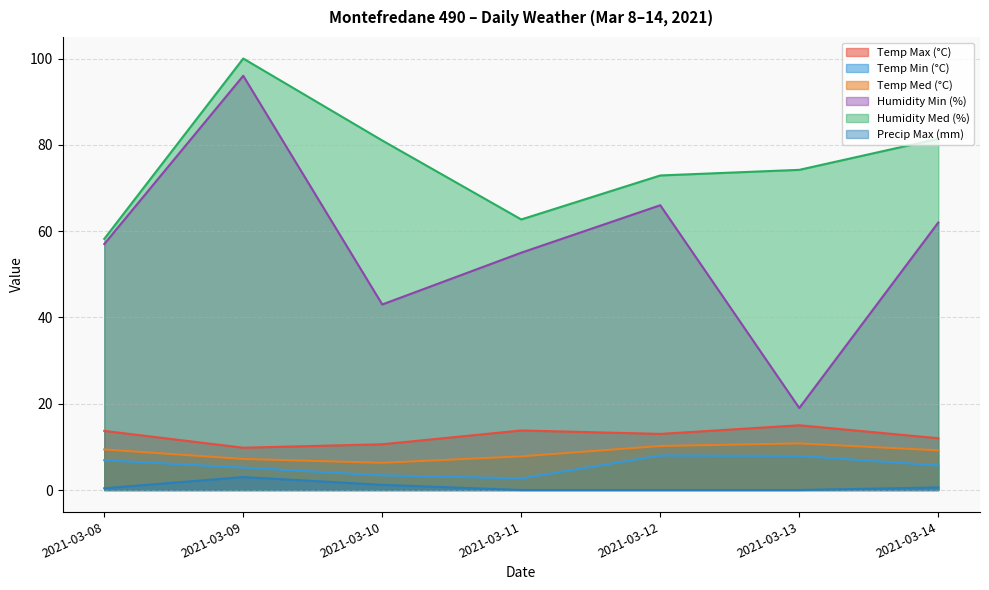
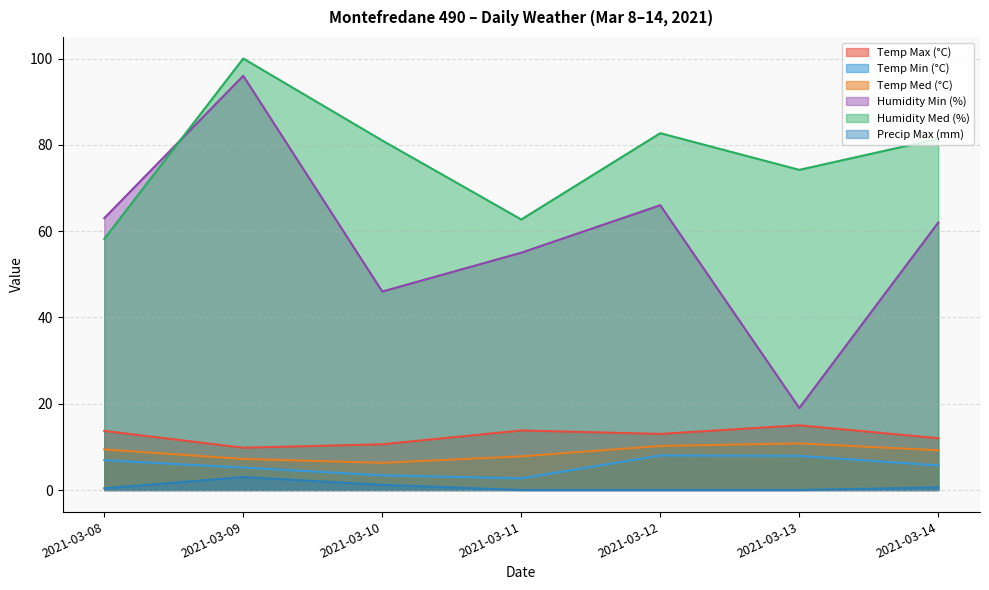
  {
    "Humidity Min (%)": {
-     "2021-03-08": 57,
+     "2021-03-08": 63,
      "2021-03-09": 96,
-     "2021-03-10": 43,
+     "2021-03-10": 46,
      "2021-03-11": 55,
      "2021-03-12": 66,
      "2021-03-13": 19,
      "2021-03-14": 62
    },
    "Humidity Med (%)": {
      "2021-03-08": 58,
      "2021-03-09": 100,
      "2021-03-10": 81,
      "2021-03-11": 63,
-     "2021-03-12": 73,
+     "2021-03-12": 83,
      "2021-03-13": 74
    }
  }
